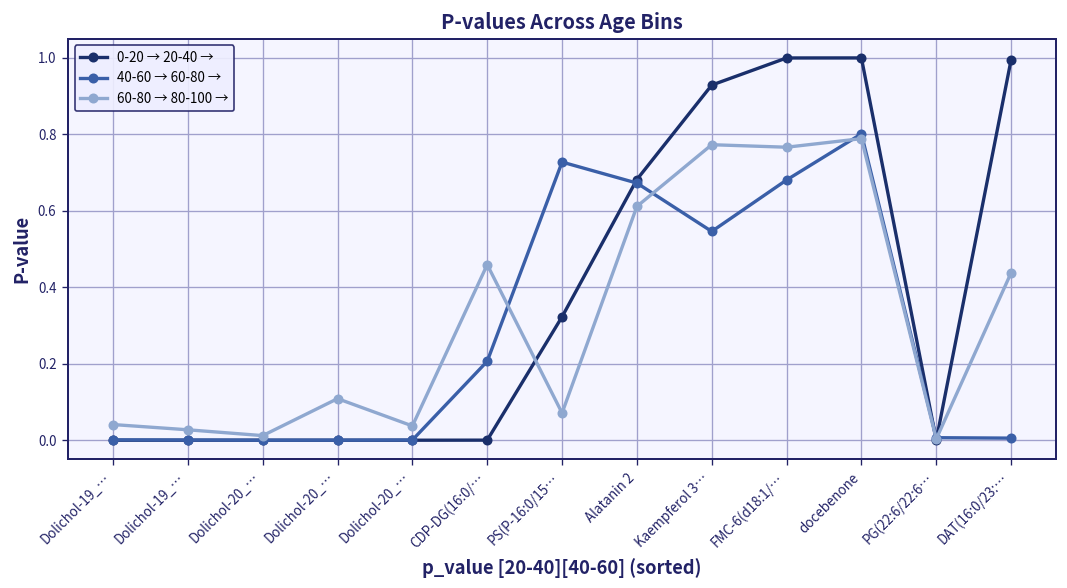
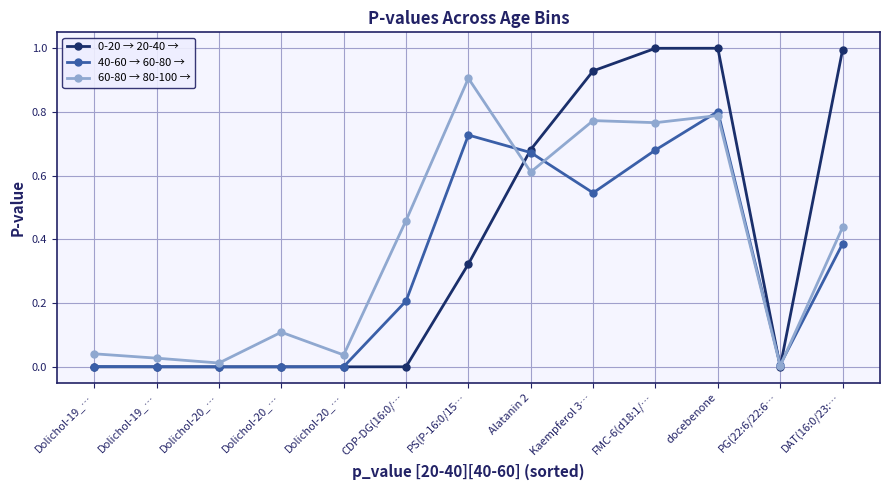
  {
    "0-20 → 20-40 →": {
      "CDP-DG(16:0/…": 0.00,
      "PS(P-16:0/15…": 0.32,
      "Alatanin 2": 0.68,
      "Kaempferol 3…": 0.93,
      "FMC-6(d18:1/…": 1.00,
      "docebenone": 1.00,
      "DAT(16:0/23:…": 1.00
    },
    "40-60 → 60-80 →": {
      "CDP-DG(16:0/…": 0.21,
      "PS(P-16:0/15…": 0.73,
      "Alatanin 2": 0.67,
      "Kaempferol 3…": 0.55,
      "FMC-6(d18:1/…": 0.68,
      "docebenone": 0.80,
-     "DAT(16:0/23:…": 0.01
+     "DAT(16:0/23:…": 0.39
    },
    "60-80 → 80-100 →": {
      "CDP-DG(16:0/…": 0.46,
-     "PS(P-16:0/15…": 0.07,
+     "PS(P-16:0/15…": 0.91,
      "Alatanin 2": 0.61,
      "Kaempferol 3…": 0.77,
      "FMC-6(d18:1/…": 0.77,
      "docebenone": 0.79,
      "DAT(16:0/23:…": 0.44
    }
  }
